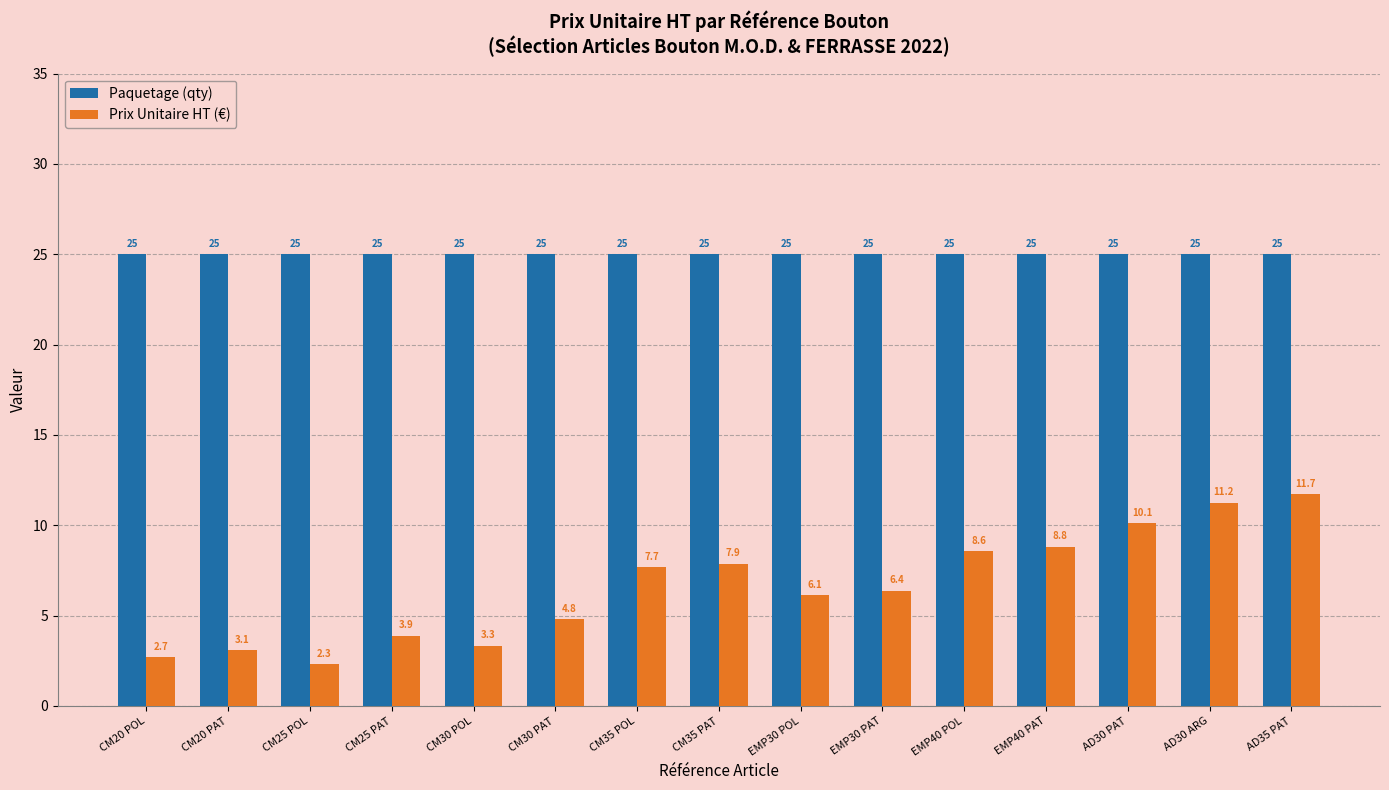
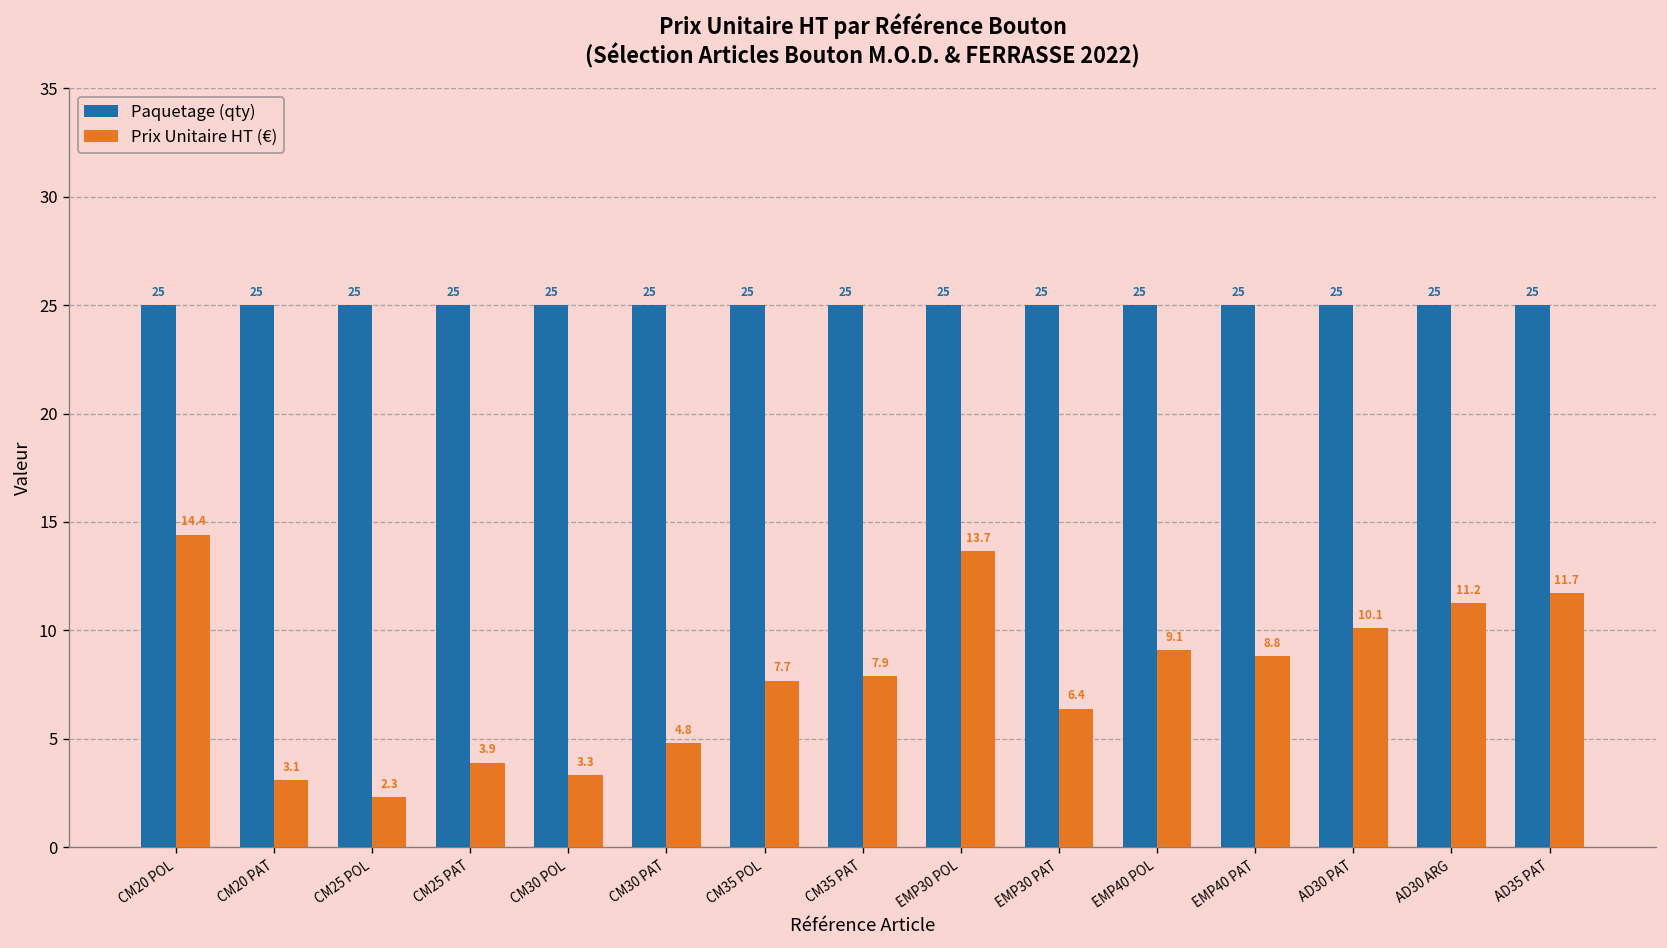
  {
    "Paquetage (qty)": {
      "CM20 POL": 25,
      "CM20 PAT": 25,
      "CM25 POL": 25,
      "CM25 PAT": 25,
      "CM30 POL": 25,
      "CM30 PAT": 25,
      "CM35 POL": 25,
      "CM35 PAT": 25,
      "EMP30 POL": 25,
      "EMP30 PAT": 25,
      "EMP40 POL": 25,
      "EMP40 PAT": 25,
      "AD30 PAT": 25,
      "AD30 ARG": 25,
      "AD35 PAT": 25
    },
    "Prix Unitaire HT (€)": {
-     "CM20 POL": 2.7,
+     "CM20 POL": 14.4,
      "CM20 PAT": 3.1,
      "CM25 POL": 2.3,
      "CM25 PAT": 3.9,
      "CM30 POL": 3.3,
      "CM30 PAT": 4.8,
      "CM35 POL": 7.7,
      "CM35 PAT": 7.9,
-     "EMP30 POL": 6.1,
+     "EMP30 POL": 13.7,
      "EMP30 PAT": 6.4,
-     "EMP40 POL": 8.6,
+     "EMP40 POL": 9.1,
      "EMP40 PAT": 8.8,
      "AD30 PAT": 10.1,
      "AD30 ARG": 11.2,
      "AD35 PAT": 11.7
    }
  }
